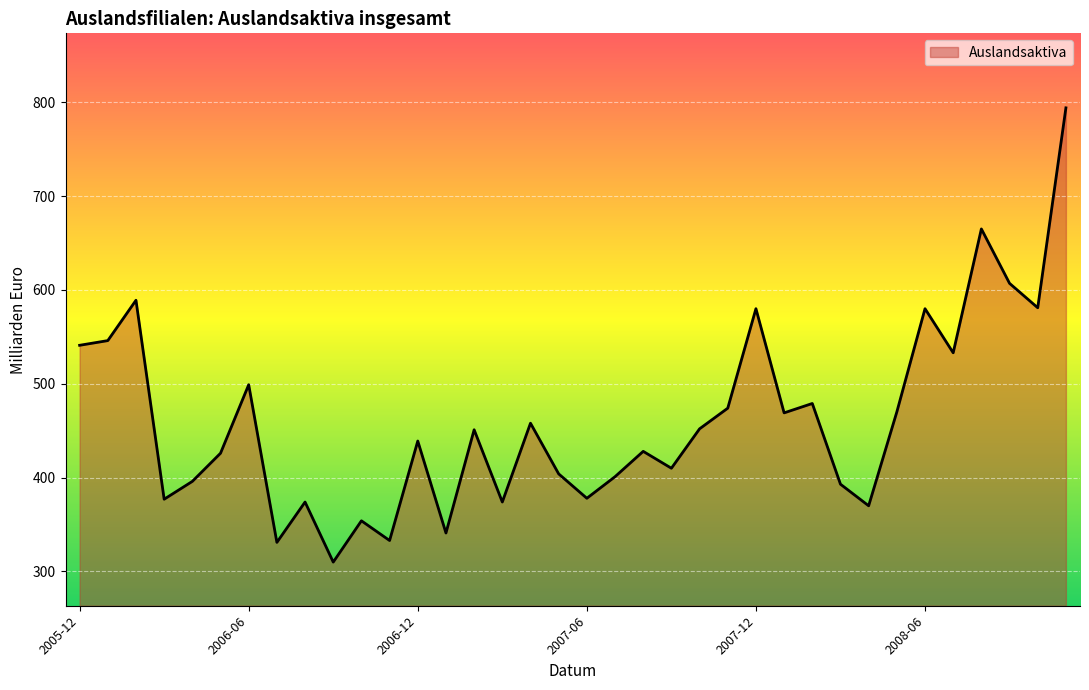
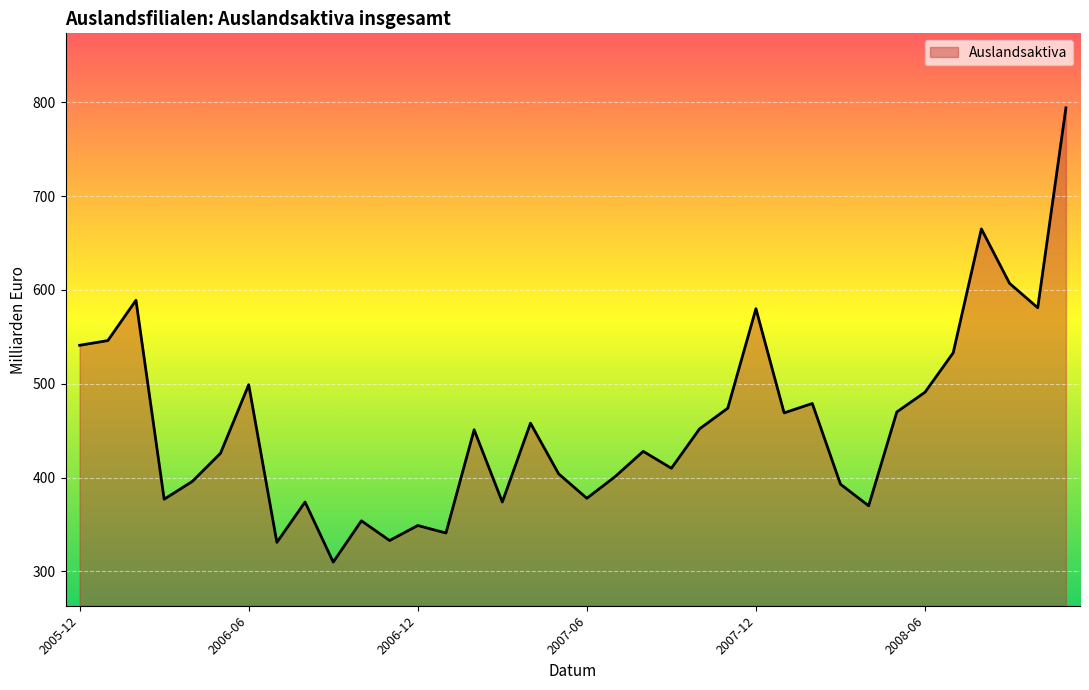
  {
    "2005-12": 540,
    "2006-06": 500,
-   "2006-12": 440,
+   "2006-12": 350,
    "2007-06": 380,
    "2007-12": 580,
-   "2008-06": 580
+   "2008-06": 490
  }
